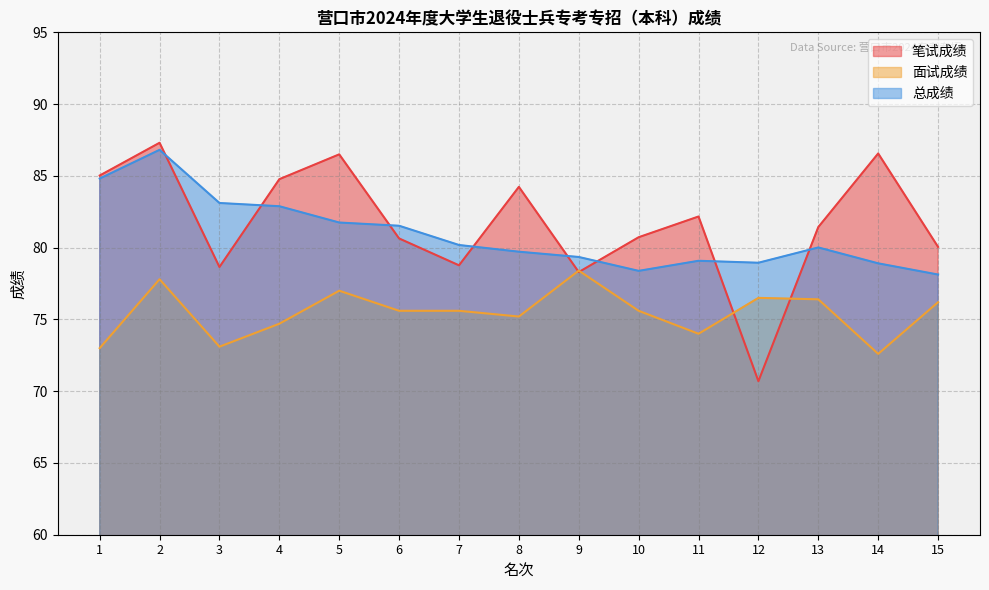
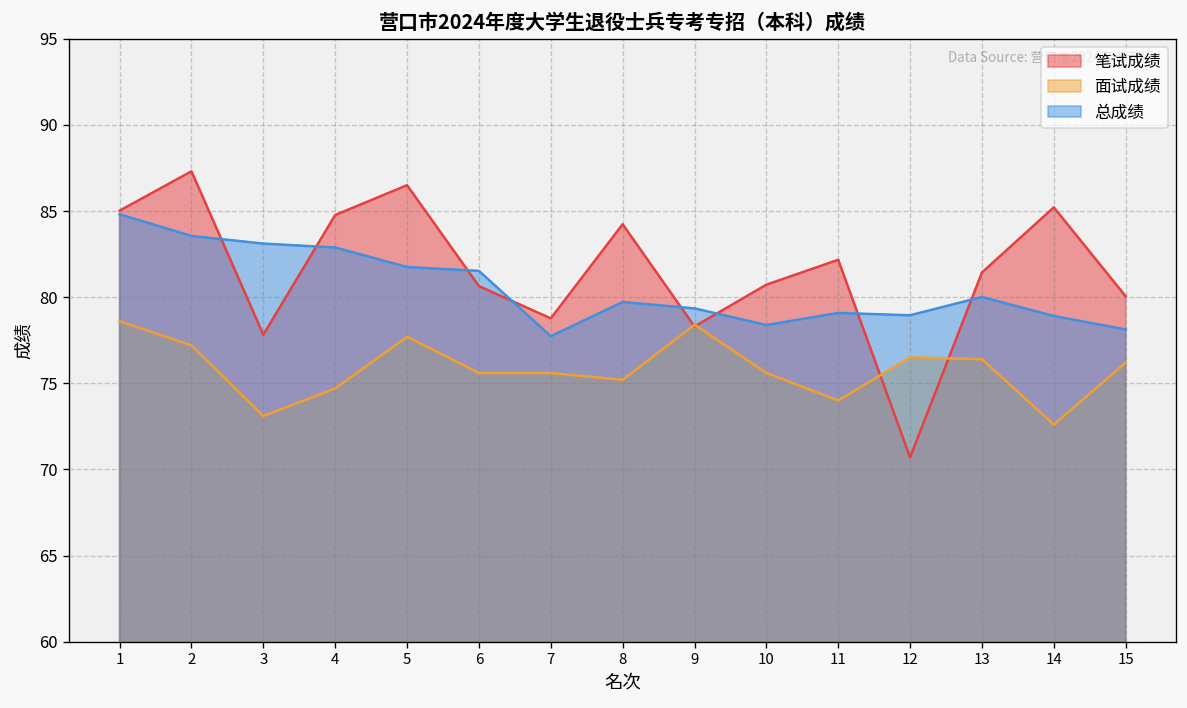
  {
    "笔试成绩": {
      "1": 85.0,
      "2": 87.3,
-     "3": 78.7,
+     "3": 77.8,
      "4": 84.8,
      "5": 86.5,
      "6": 80.6,
      "7": 78.8,
      "8": 84.2,
      "10": 80.7,
      "11": 82.2,
      "12": 70.7,
      "13": 81.4,
-     "14": 86.6,
+     "14": 85.2,
      "15": 80.1
    },
    "面试成绩": {
-     "1": 73.0,
-     "2": 77.8,
+     "1": 78.6,
+     "2": 77.2,
      "3": 73.1,
      "4": 74.7,
-     "5": 77.0,
+     "5": 77.7,
      "6": 75.6,
      "7": 75.6,
      "8": 75.2,
      "10": 75.6,
      "11": 74.0,
      "12": 76.5,
      "13": 76.4,
      "14": 72.6,
      "15": 76.2
    },
    "总成绩": {
      "1": 84.8,
-     "2": 86.8,
+     "2": 83.6,
      "3": 83.1,
      "4": 82.9,
      "5": 81.7,
      "6": 81.5,
-     "7": 80.2,
+     "7": 77.7,
      "8": 79.7,
      "9": 79.3,
      "10": 78.4,
      "11": 79.1,
      "12": 78.9,
      "13": 80.0,
      "14": 78.9,
      "15": 78.1
    }
  }
